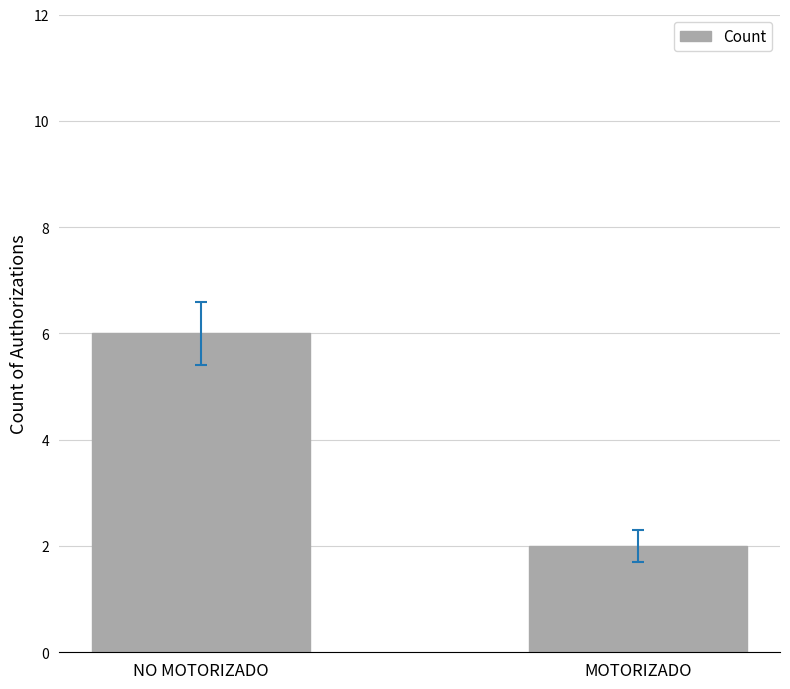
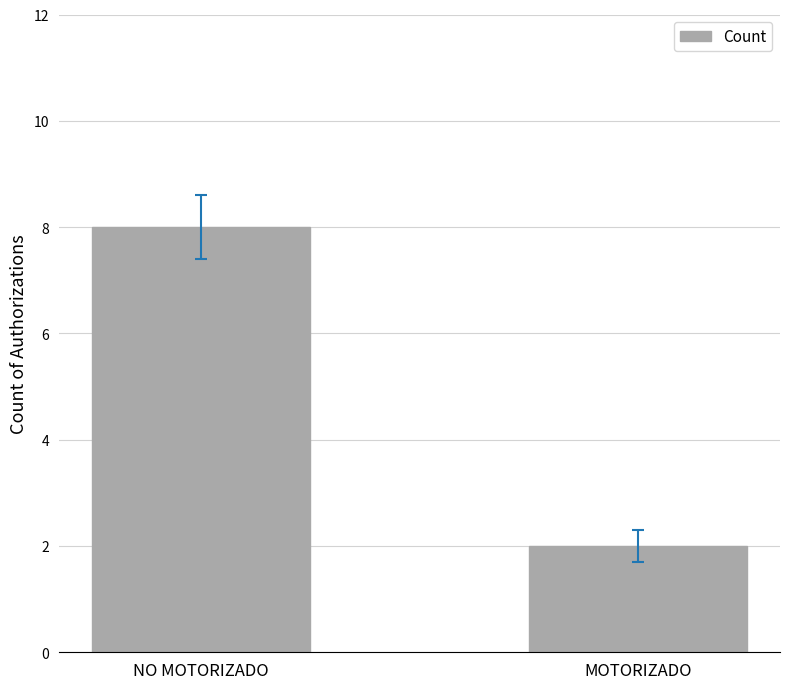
  {
    "Count": {
-     "NO MOTORIZADO": 6,
+     "NO MOTORIZADO": 8,
      "MOTORIZADO": 2
    }
  }
